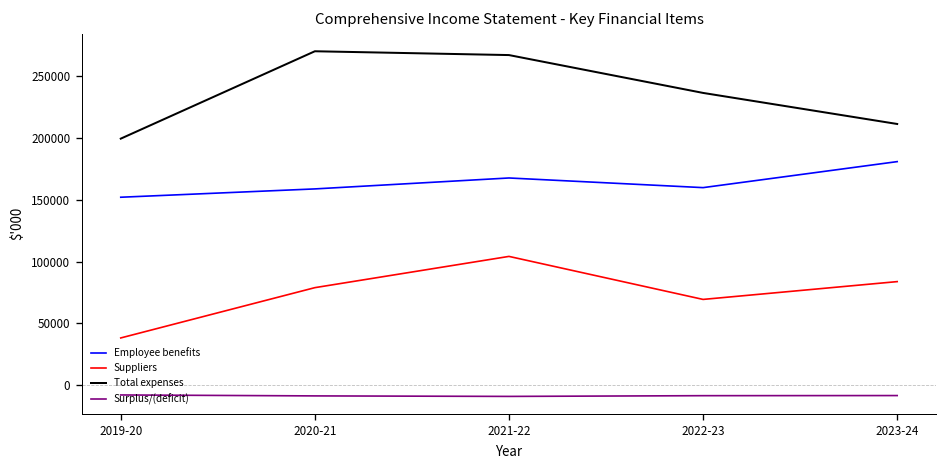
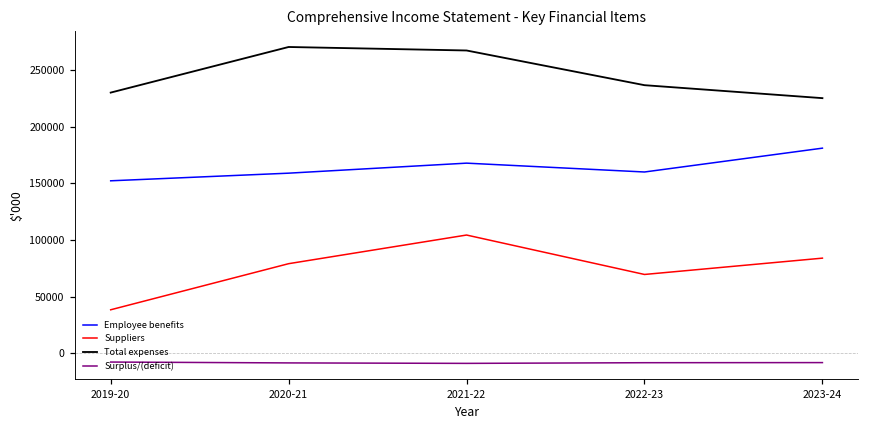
  {
    "Employee benefits": {
      "2019-20": 152000,
      "2020-21": 159000,
      "2021-22": 168000,
      "2022-23": 160000,
      "2023-24": 181000
    },
    "Suppliers": {
      "2019-20": 38000,
      "2020-21": 79000,
      "2021-22": 104000,
      "2022-23": 69000,
      "2023-24": 84000
    },
    "Total expenses": {
-     "2019-20": 200000,
+     "2019-20": 230000,
      "2020-21": 270000,
      "2021-22": 267000,
      "2022-23": 237000,
-     "2023-24": 211000
+     "2023-24": 225000
    },
    "Surplus/(deficit)": {
      "2019-20": -8000,
      "2020-21": -9000,
      "2021-22": -9000,
      "2022-23": -8000,
      "2023-24": -8000
    }
  }
